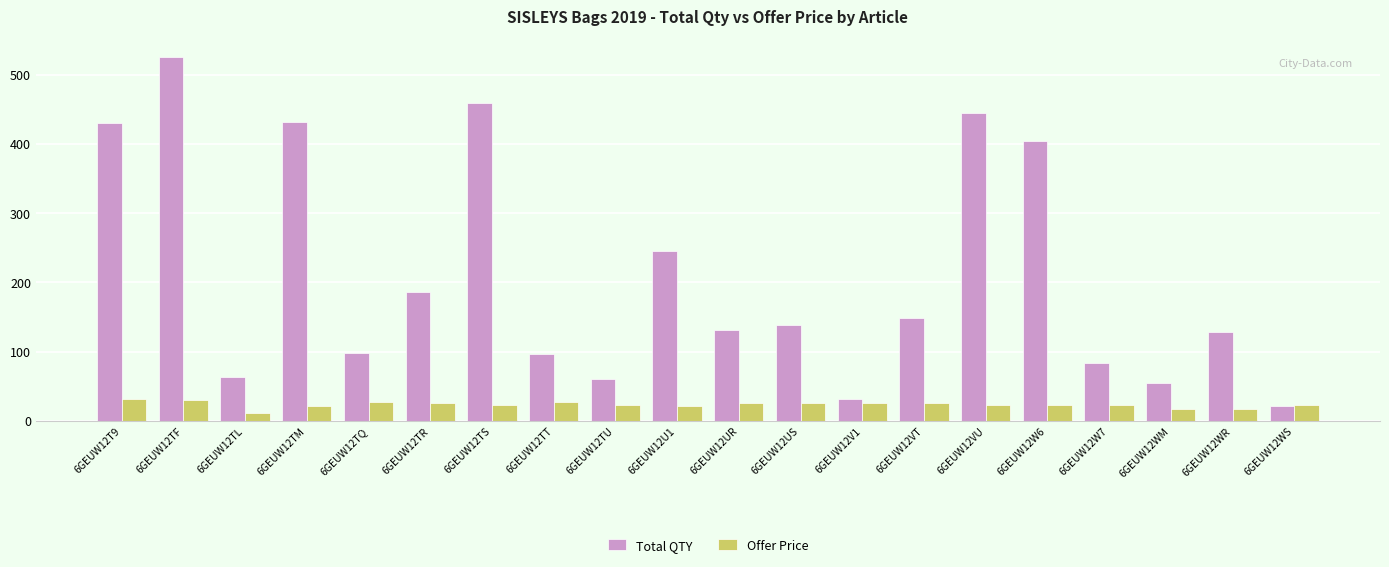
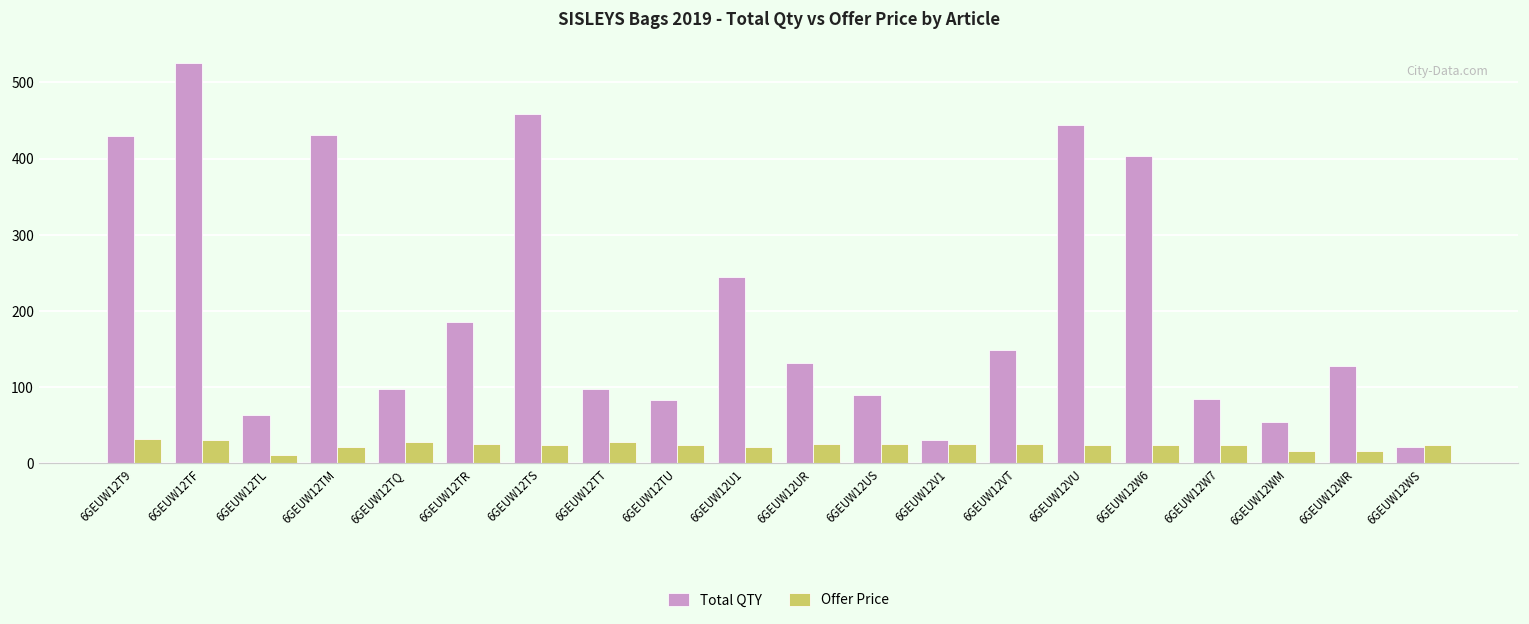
  {
    "Total QTY": {
      "6GEUW12T9": 430,
      "6GEUW12TF": 530,
      "6GEUW12TL": 60,
      "6GEUW12TM": 430,
      "6GEUW12TQ": 100,
      "6GEUW12TR": 190,
      "6GEUW12TS": 460,
      "6GEUW12TT": 100,
-     "6GEUW12TU": 60,
+     "6GEUW12TU": 80,
      "6GEUW12U1": 250,
      "6GEUW12UR": 130,
-     "6GEUW12US": 140,
+     "6GEUW12US": 90,
      "6GEUW12V1": 30,
      "6GEUW12VT": 150,
      "6GEUW12VU": 440,
      "6GEUW12W6": 400,
      "6GEUW12W7": 80,
      "6GEUW12WM": 50,
      "6GEUW12WR": 130,
      "6GEUW12WS": 20
    },
    "Offer Price": {
      "6GEUW12T9": 30,
      "6GEUW12TF": 30,
      "6GEUW12TL": 10,
      "6GEUW12TM": 20,
      "6GEUW12TQ": 30,
      "6GEUW12TR": 30,
      "6GEUW12TS": 20,
      "6GEUW12TT": 30,
      "6GEUW12TU": 20,
      "6GEUW12U1": 20,
      "6GEUW12UR": 30,
      "6GEUW12US": 30,
      "6GEUW12V1": 30,
      "6GEUW12VT": 30,
      "6GEUW12VU": 20,
      "6GEUW12W6": 20,
      "6GEUW12W7": 20,
      "6GEUW12WM": 20,
      "6GEUW12WR": 20,
      "6GEUW12WS": 20
    }
  }
